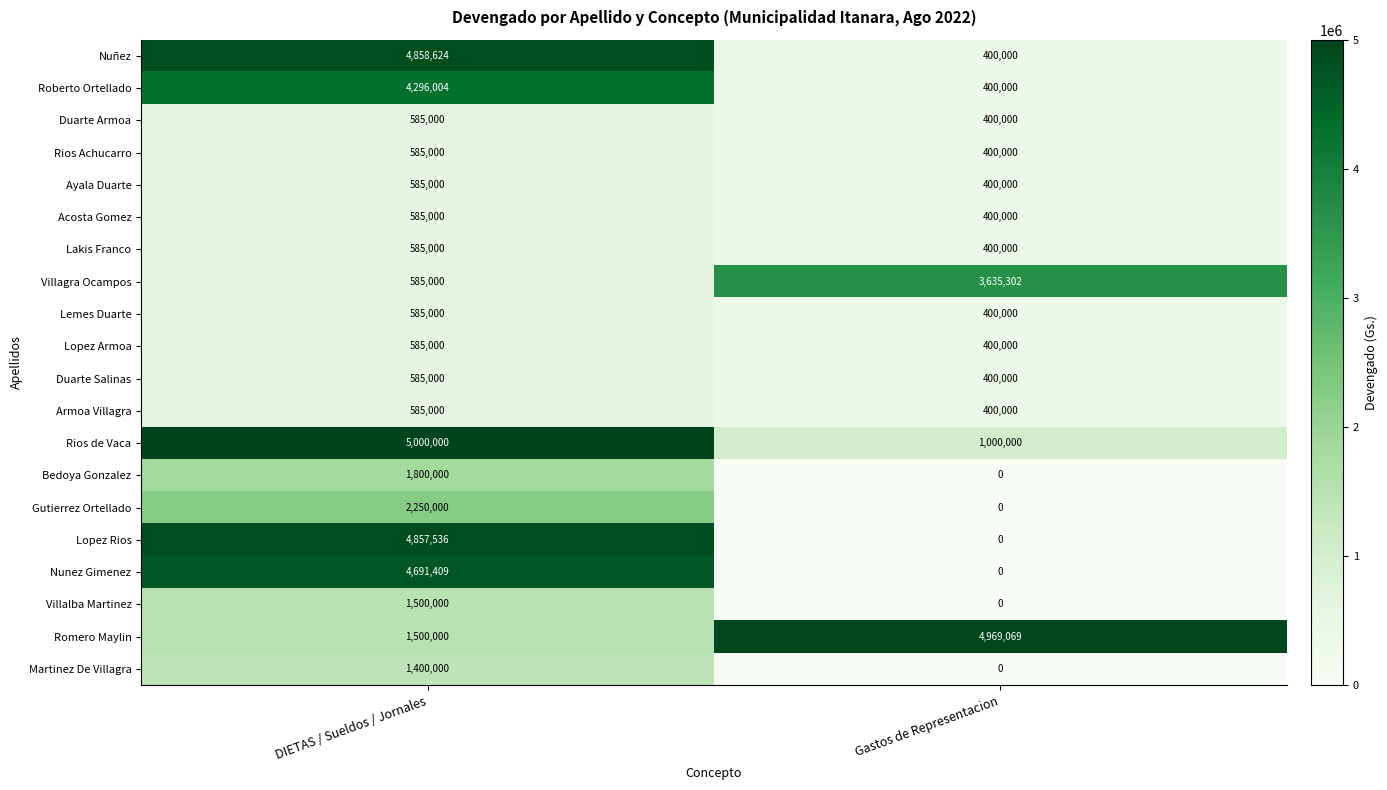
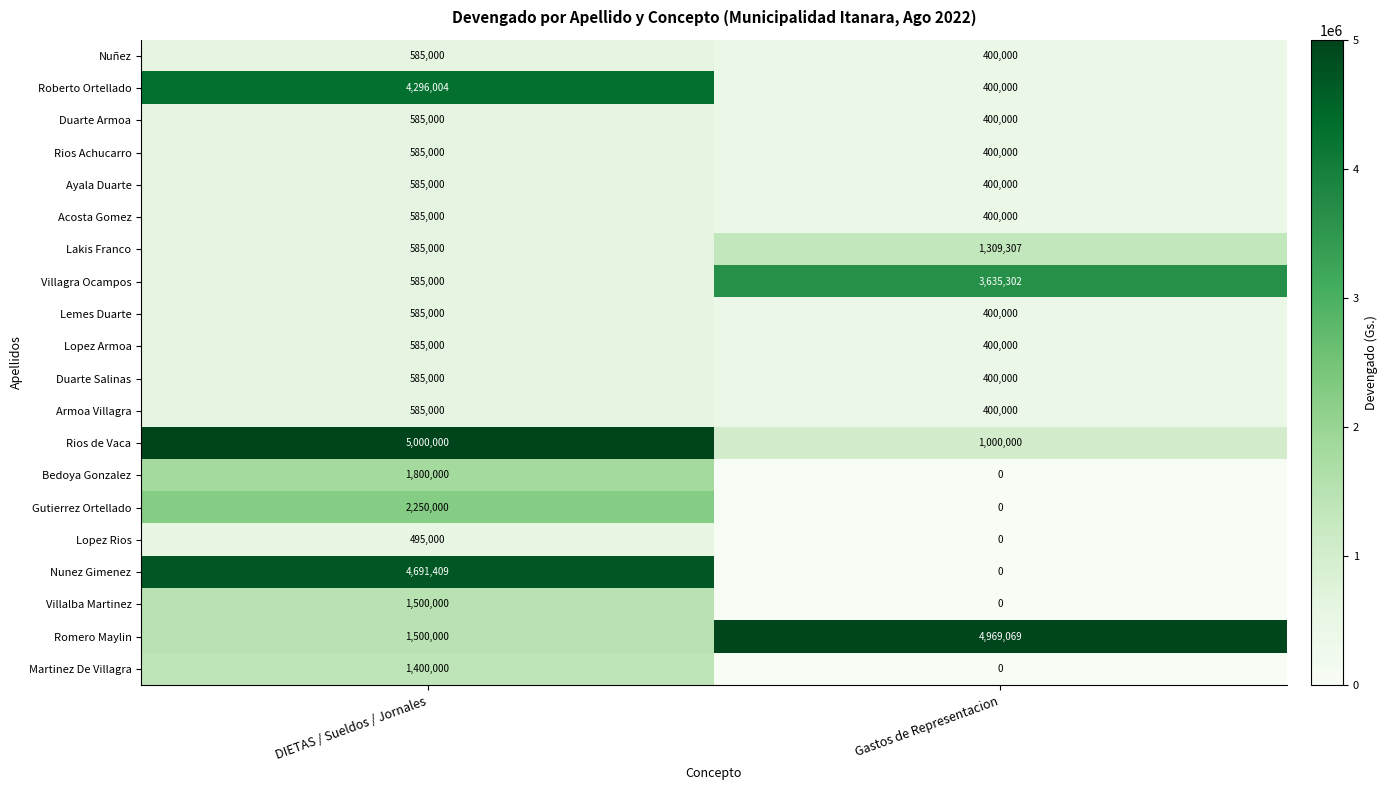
  {
    "Nuñez": {
-     "DIETAS / Sueldos / Jornales": "4,858,624",
+     "DIETAS / Sueldos / Jornales": "585,000",
      "Gastos de Representacion": "400,000"
    },
    "Roberto Ortellado": {
      "DIETAS / Sueldos / Jornales": "4,296,004",
      "Gastos de Representacion": "400,000"
    },
    "Duarte Armoa": {
      "DIETAS / Sueldos / Jornales": "585,000",
      "Gastos de Representacion": "400,000"
    },
    "Rios Achucarro": {
      "DIETAS / Sueldos / Jornales": "585,000",
      "Gastos de Representacion": "400,000"
    },
    "Ayala Duarte": {
      "DIETAS / Sueldos / Jornales": "585,000",
      "Gastos de Representacion": "400,000"
    },
    "Acosta Gomez": {
      "DIETAS / Sueldos / Jornales": "585,000",
      "Gastos de Representacion": "400,000"
    },
    "Lakis Franco": {
      "DIETAS / Sueldos / Jornales": "585,000",
-     "Gastos de Representacion": "400,000"
+     "Gastos de Representacion": "1,309,307"
    },
    "Villagra Ocampos": {
      "DIETAS / Sueldos / Jornales": "585,000",
      "Gastos de Representacion": "3,635,302"
    },
    "Lemes Duarte": {
      "DIETAS / Sueldos / Jornales": "585,000",
      "Gastos de Representacion": "400,000"
    },
    "Lopez Armoa": {
      "DIETAS / Sueldos / Jornales": "585,000",
      "Gastos de Representacion": "400,000"
    },
    "Duarte Salinas": {
      "DIETAS / Sueldos / Jornales": "585,000",
      "Gastos de Representacion": "400,000"
    },
    "Armoa Villagra": {
      "DIETAS / Sueldos / Jornales": "585,000",
      "Gastos de Representacion": "400,000"
    },
    "Rios de Vaca": {
      "DIETAS / Sueldos / Jornales": "5,000,000",
      "Gastos de Representacion": "1,000,000"
    },
    "Bedoya Gonzalez": {
      "DIETAS / Sueldos / Jornales": "1,800,000",
      "Gastos de Representacion": "0"
    },
    "Gutierrez Ortellado": {
      "DIETAS / Sueldos / Jornales": "2,250,000",
      "Gastos de Representacion": "0"
    },
    "Lopez Rios": {
-     "DIETAS / Sueldos / Jornales": "4,857,536",
+     "DIETAS / Sueldos / Jornales": "495,000",
      "Gastos de Representacion": "0"
    },
    "Nunez Gimenez": {
      "DIETAS / Sueldos / Jornales": "4,691,409",
      "Gastos de Representacion": "0"
    },
    "Villalba Martinez": {
      "DIETAS / Sueldos / Jornales": "1,500,000",
      "Gastos de Representacion": "0"
    },
    "Romero Maylin": {
      "DIETAS / Sueldos / Jornales": "1,500,000",
      "Gastos de Representacion": "4,969,069"
    },
    "Martinez De Villagra": {
      "DIETAS / Sueldos / Jornales": "1,400,000",
      "Gastos de Representacion": "0"
    }
  }
